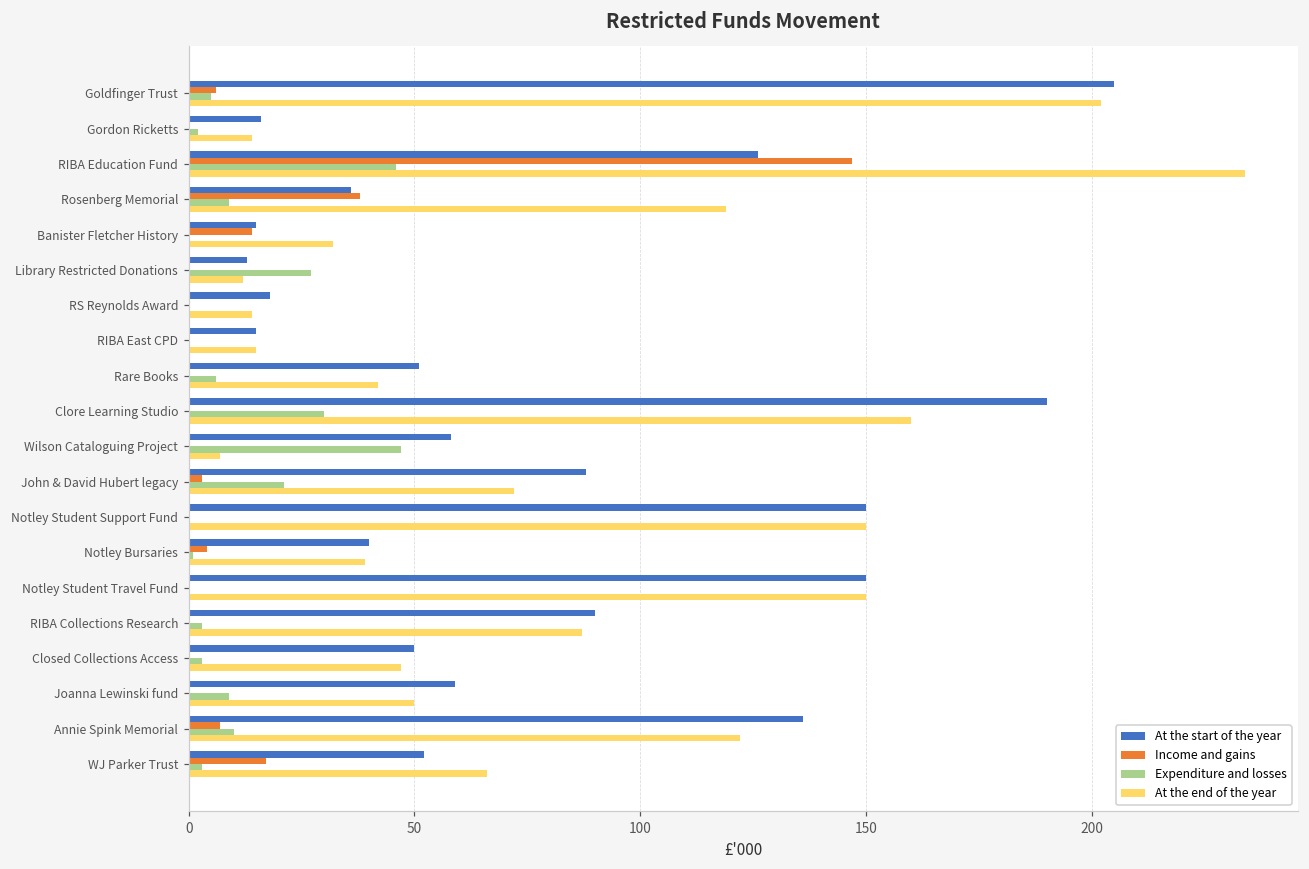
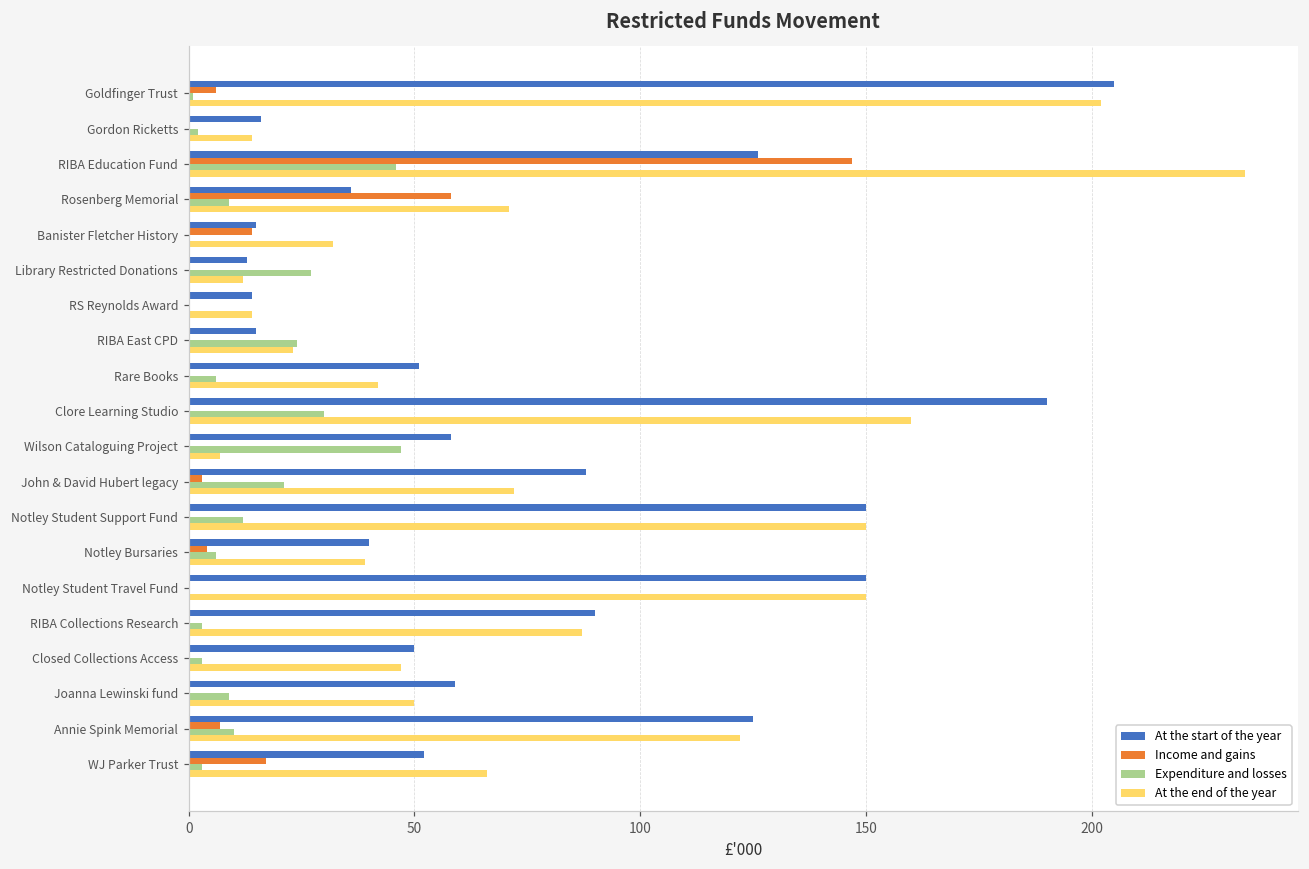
  {
    "At the start of the year": {
      "Goldfinger Trust": 205,
      "Gordon Ricketts": 16,
      "RIBA Education Fund": 126,
      "Rosenberg Memorial": 36,
      "Banister Fletcher History": 15,
      "Library Restricted Donations": 13,
-     "RS Reynolds Award": 18,
+     "RS Reynolds Award": 14,
      "RIBA East CPD": 15,
      "Rare Books": 51,
      "Clore Learning Studio": 190,
      "Wilson Cataloguing Project": 58,
      "John & David Hubert legacy": 88,
      "Notley Student Support Fund": 150,
      "Notley Bursaries": 40,
      "Notley Student Travel Fund": 150,
      "RIBA Collections Research": 90,
      "Closed Collections Access": 50,
      "Joanna Lewinski fund": 59,
-     "Annie Spink Memorial": 136,
+     "Annie Spink Memorial": 125,
      "WJ Parker Trust": 52
    },
    "Income and gains": {
      "Goldfinger Trust": 6,
      "Gordon Ricketts": 0,
      "RIBA Education Fund": 147,
-     "Rosenberg Memorial": 38,
+     "Rosenberg Memorial": 58,
      "Banister Fletcher History": 14,
      "Library Restricted Donations": 0,
      "RS Reynolds Award": 0,
      "RIBA East CPD": 0,
      "Rare Books": 0,
      "Clore Learning Studio": 0,
      "Wilson Cataloguing Project": 0,
      "John & David Hubert legacy": 3,
      "Notley Student Support Fund": 0,
      "Notley Bursaries": 4,
      "Notley Student Travel Fund": 0,
      "RIBA Collections Research": 0,
      "Closed Collections Access": 0,
      "Joanna Lewinski fund": 0,
      "Annie Spink Memorial": 7,
      "WJ Parker Trust": 17
    },
    "Expenditure and losses": {
-     "Goldfinger Trust": 5,
+     "Goldfinger Trust": 1,
      "Gordon Ricketts": 2,
      "RIBA Education Fund": 46,
      "Rosenberg Memorial": 9,
      "Banister Fletcher History": 0,
      "Library Restricted Donations": 27,
      "RS Reynolds Award": 0,
-     "RIBA East CPD": 0,
+     "RIBA East CPD": 24,
      "Rare Books": 6,
      "Clore Learning Studio": 30,
      "Wilson Cataloguing Project": 47,
      "John & David Hubert legacy": 21,
-     "Notley Student Support Fund": 0,
-     "Notley Bursaries": 1,
+     "Notley Student Support Fund": 12,
+     "Notley Bursaries": 6,
      "Notley Student Travel Fund": 0,
      "RIBA Collections Research": 3,
      "Closed Collections Access": 3,
      "Joanna Lewinski fund": 9,
      "Annie Spink Memorial": 10,
      "WJ Parker Trust": 3
    },
    "At the end of the year": {
      "Goldfinger Trust": 202,
      "Gordon Ricketts": 14,
      "RIBA Education Fund": 234,
-     "Rosenberg Memorial": 119,
+     "Rosenberg Memorial": 71,
      "Banister Fletcher History": 32,
      "Library Restricted Donations": 12,
      "RS Reynolds Award": 14,
-     "RIBA East CPD": 15,
+     "RIBA East CPD": 23,
      "Rare Books": 42,
      "Clore Learning Studio": 160,
      "Wilson Cataloguing Project": 7,
      "John & David Hubert legacy": 72,
      "Notley Student Support Fund": 150,
      "Notley Bursaries": 39,
      "Notley Student Travel Fund": 150,
      "RIBA Collections Research": 87,
      "Closed Collections Access": 47,
      "Joanna Lewinski fund": 50,
      "Annie Spink Memorial": 122,
      "WJ Parker Trust": 66
    }
  }
